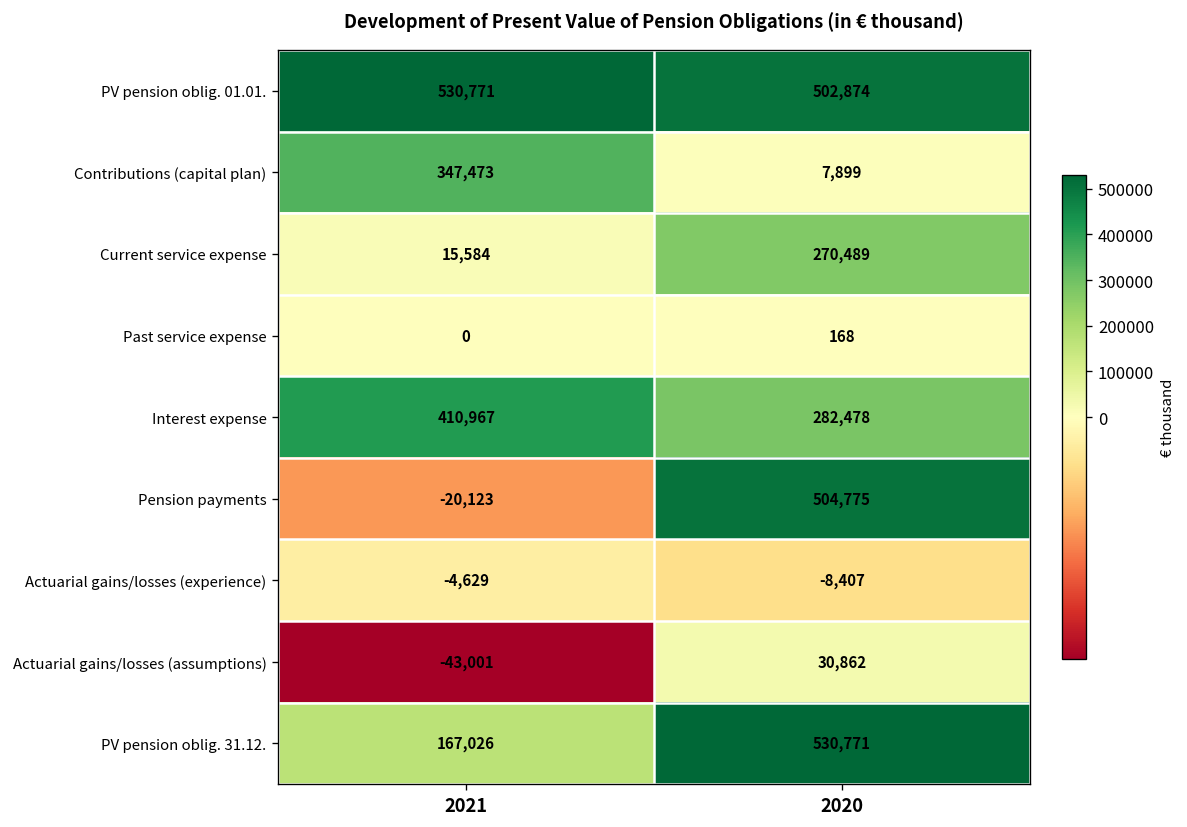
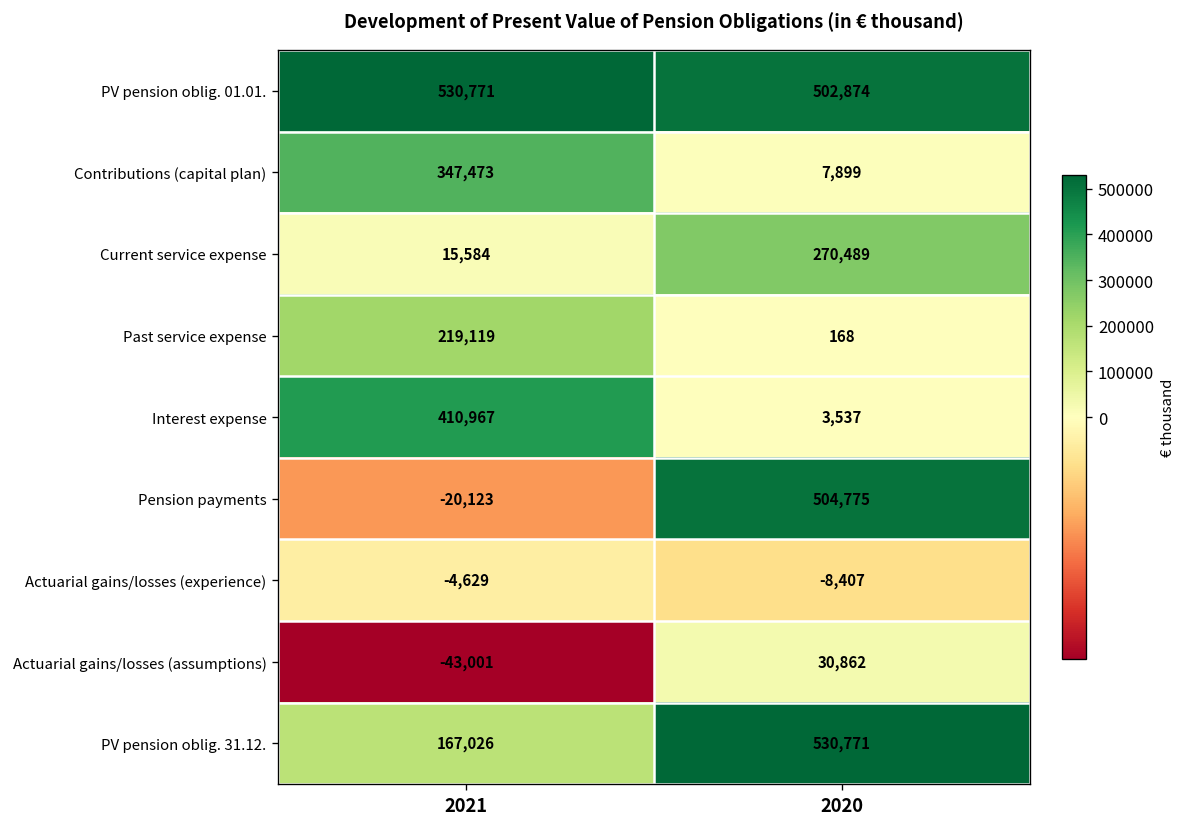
  {
    "PV pension oblig. 01.01.": {
      "2021": "530,771",
      "2020": "502,874"
    },
    "Contributions (capital plan)": {
      "2021": "347,473",
      "2020": "7,899"
    },
    "Current service expense": {
      "2021": "15,584",
      "2020": "270,489"
    },
    "Past service expense": {
-     "2021": "0",
+     "2021": "219,119",
      "2020": "168"
    },
    "Interest expense": {
      "2021": "410,967",
-     "2020": "282,478"
+     "2020": "3,537"
    },
    "Pension payments": {
      "2021": "-20,123",
      "2020": "504,775"
    },
    "Actuarial gains/losses (experience)": {
      "2021": "-4,629",
      "2020": "-8,407"
    },
    "Actuarial gains/losses (assumptions)": {
      "2021": "-43,001",
      "2020": "30,862"
    },
    "PV pension oblig. 31.12.": {
      "2021": "167,026",
      "2020": "530,771"
    }
  }
